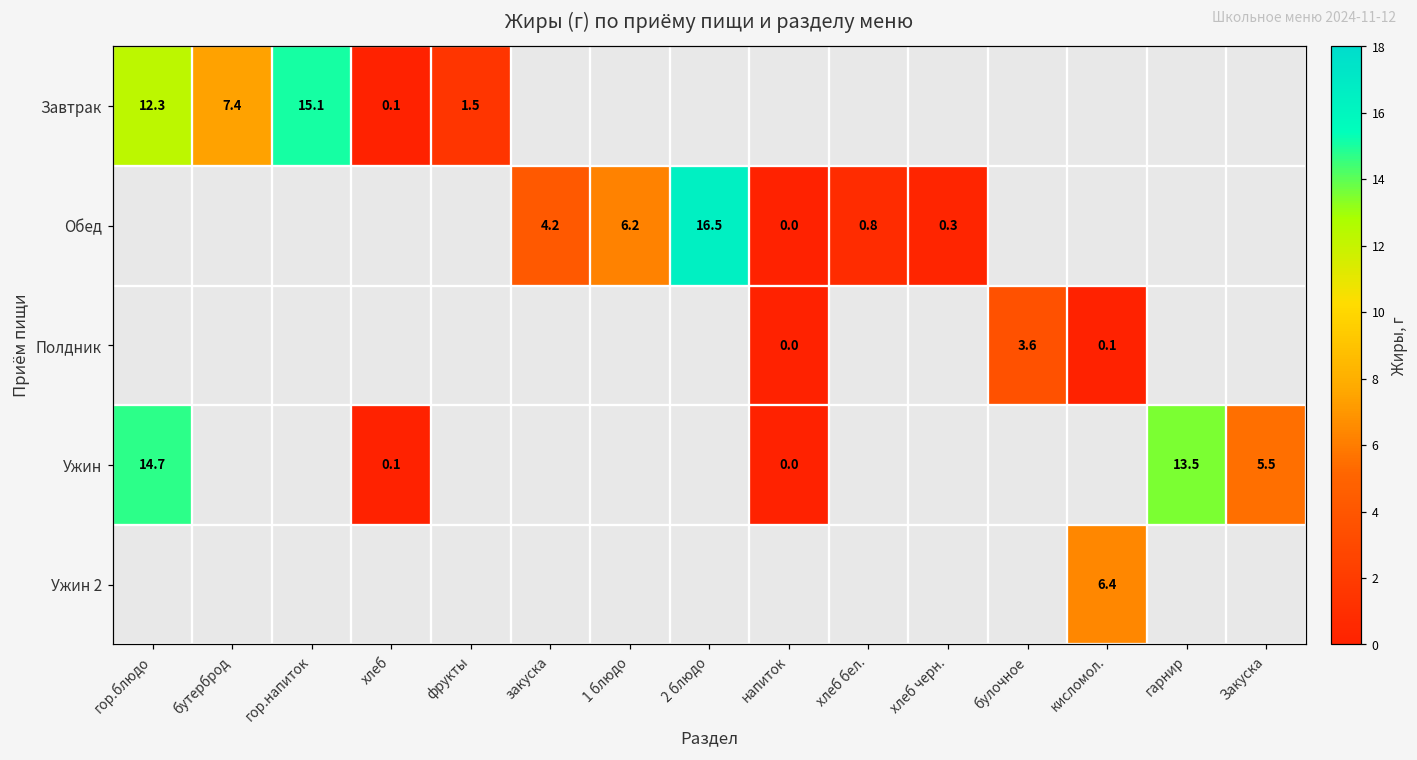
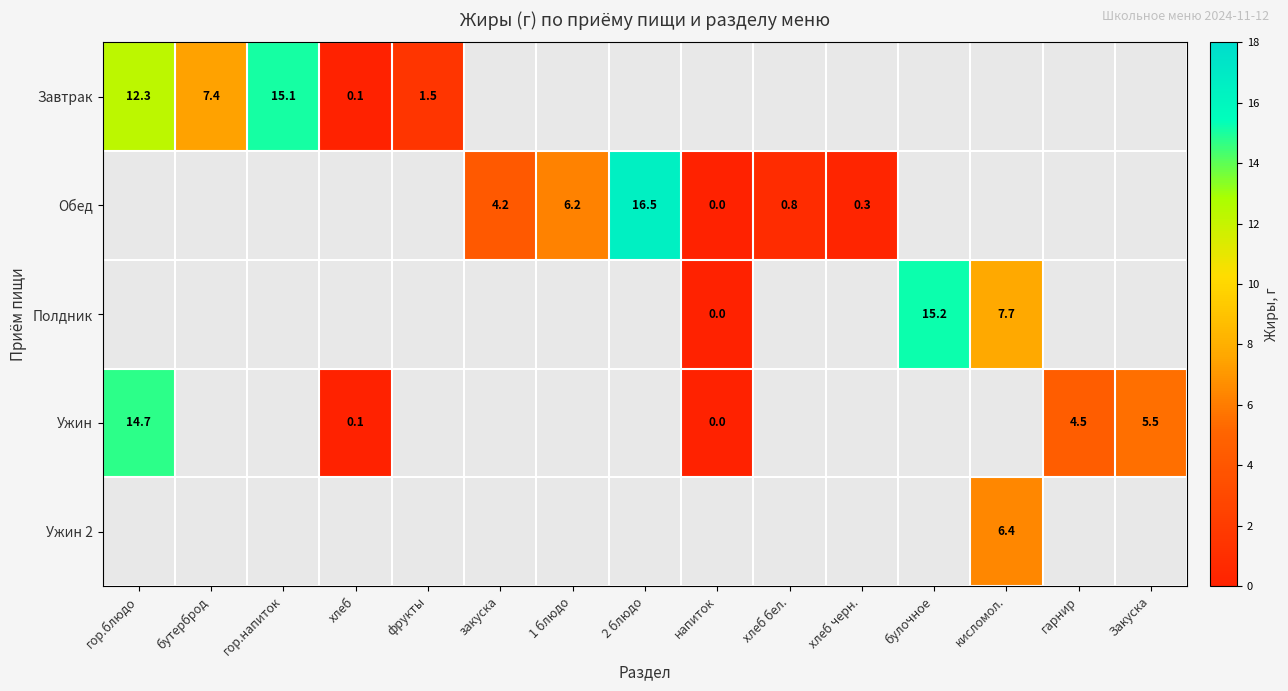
  {
    "Завтрак": {
      "гор.блюдо": 12.3,
      "бутерброд": 7.4,
      "гор.напиток": 15.1,
      "хлеб": 0.1,
      "фрукты": 1.5
    },
    "Обед": {
      "закуска": 4.2,
      "1 блюдо": 6.2,
      "2 блюдо": 16.5,
      "напиток": 0.0,
      "хлеб бел.": 0.8,
      "хлеб черн.": 0.3
    },
    "Полдник": {
      "напиток": 0.0,
-     "булочное": 3.6,
-     "кисломол.": 0.1
+     "булочное": 15.2,
+     "кисломол.": 7.7
    },
    "Ужин": {
      "гор.блюдо": 14.7,
      "хлеб": 0.1,
      "напиток": 0.0,
-     "гарнир": 13.5,
+     "гарнир": 4.5,
      "Закуска": 5.5
    },
    "Ужин 2": {
      "кисломол.": 6.4
    }
  }
